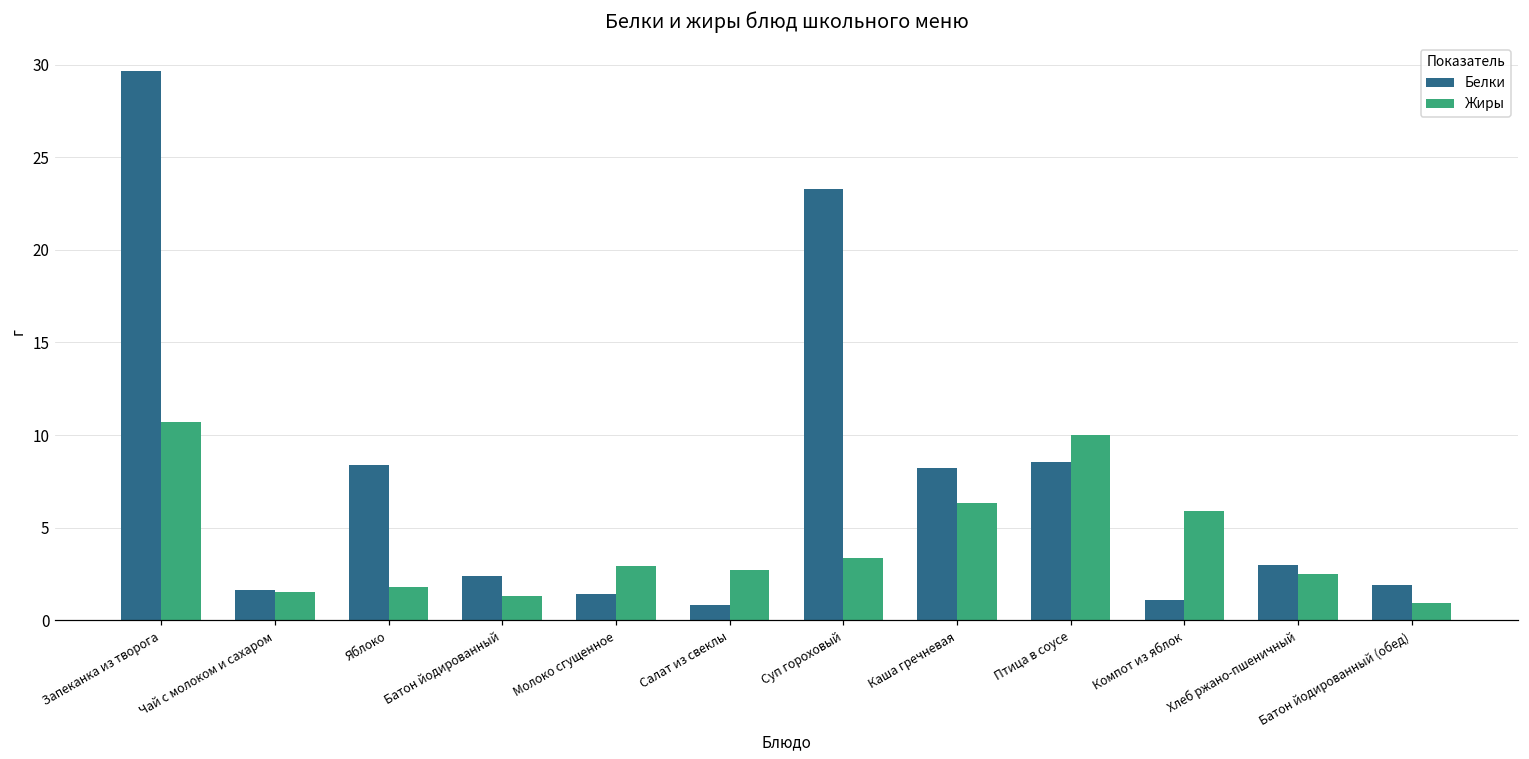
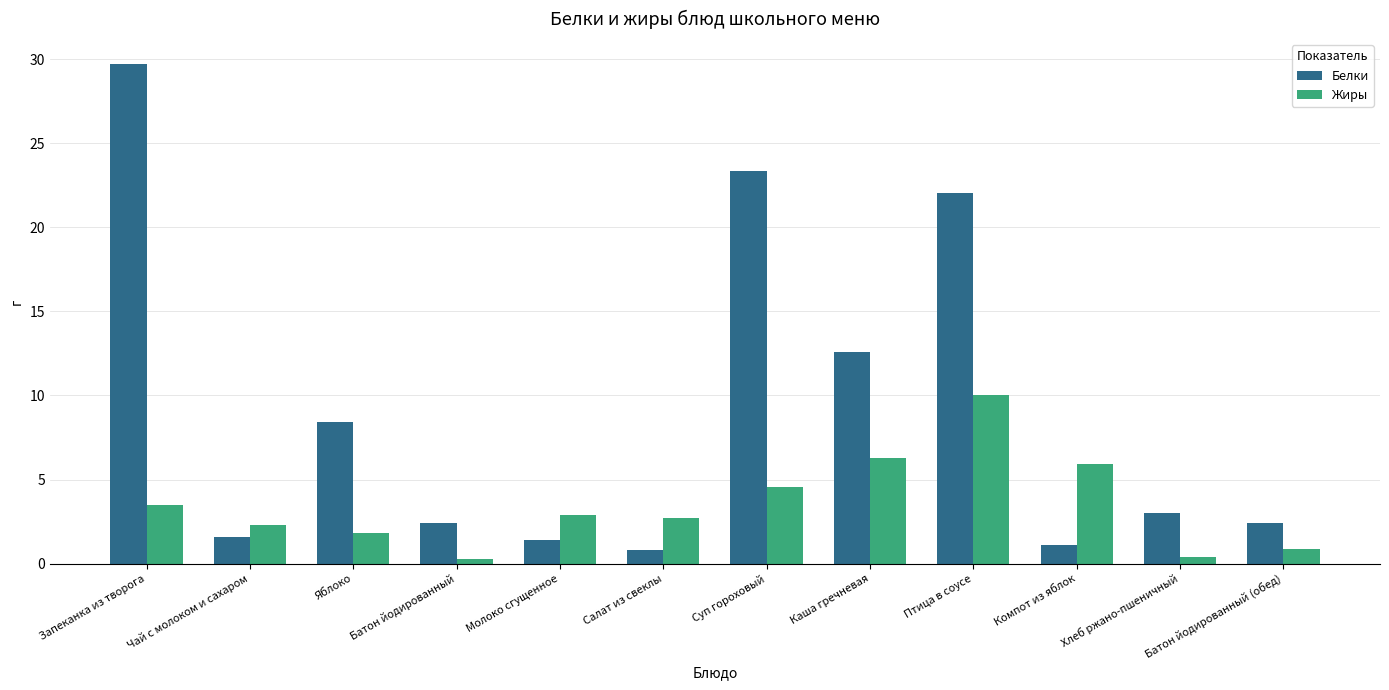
  {
    "Белки": {
      "Запеканка из творога": 29.7,
      "Чай с молоком и сахаром": 1.6,
      "Яблоко": 8.4,
      "Батон йодированный": 2.4,
      "Молоко сгущенное": 1.4,
      "Салат из свеклы": 0.8,
      "Суп гороховый": 23.3,
-     "Каша гречневая": 8.2,
-     "Птица в соусе": 8.6,
+     "Каша гречневая": 12.6,
+     "Птица в соусе": 22.1,
      "Компот из яблок": 1.1,
      "Хлеб ржано-пшеничный": 3.0,
-     "Батон йодированный (обед)": 1.9
+     "Батон йодированный (обед)": 2.4
    },
    "Жиры": {
-     "Запеканка из творога": 10.7,
-     "Чай с молоком и сахаром": 1.5,
+     "Запеканка из творога": 3.5,
+     "Чай с молоком и сахаром": 2.3,
      "Яблоко": 1.8,
-     "Батон йодированный": 1.3,
+     "Батон йодированный": 0.3,
      "Молоко сгущенное": 2.9,
      "Салат из свеклы": 2.7,
-     "Суп гороховый": 3.3,
+     "Суп гороховый": 4.6,
      "Каша гречневая": 6.3,
      "Птица в соусе": 10.0,
      "Компот из яблок": 5.9,
-     "Хлеб ржано-пшеничный": 2.5,
+     "Хлеб ржано-пшеничный": 0.4,
      "Батон йодированный (обед)": 0.9
    }
  }
